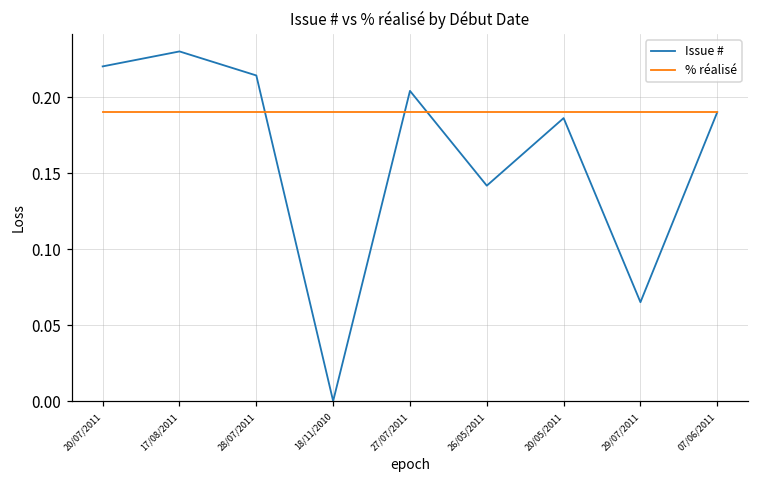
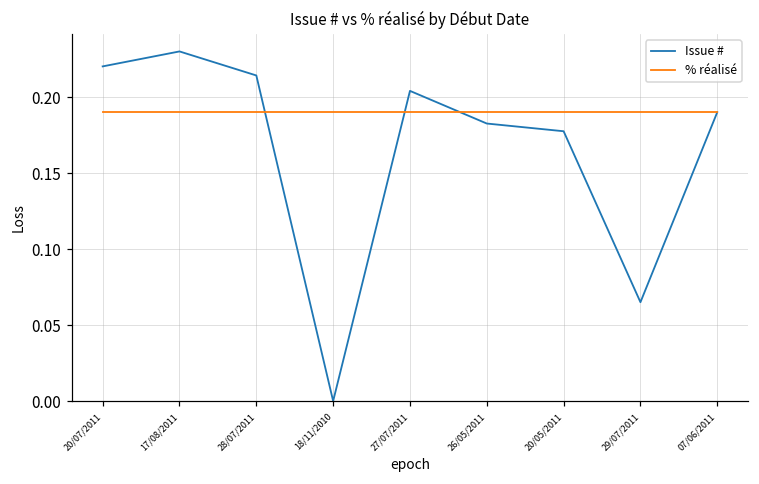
  {
    "Issue #": {
      "20/07/2011": 0.220,
      "17/08/2011": 0.230,
      "28/07/2011": 0.214,
      "18/11/2010": 0.000,
      "27/07/2011": 0.204,
-     "26/05/2011": 0.142,
-     "20/05/2011": 0.186,
+     "26/05/2011": 0.183,
+     "20/05/2011": 0.177,
      "29/07/2011": 0.065
    },
    "% réalisé": {
      "20/07/2011": 0.190,
      "17/08/2011": 0.190,
      "28/07/2011": 0.190,
      "18/11/2010": 0.190,
      "27/07/2011": 0.190,
      "26/05/2011": 0.190,
      "20/05/2011": 0.190,
      "29/07/2011": 0.190
    }
  }
